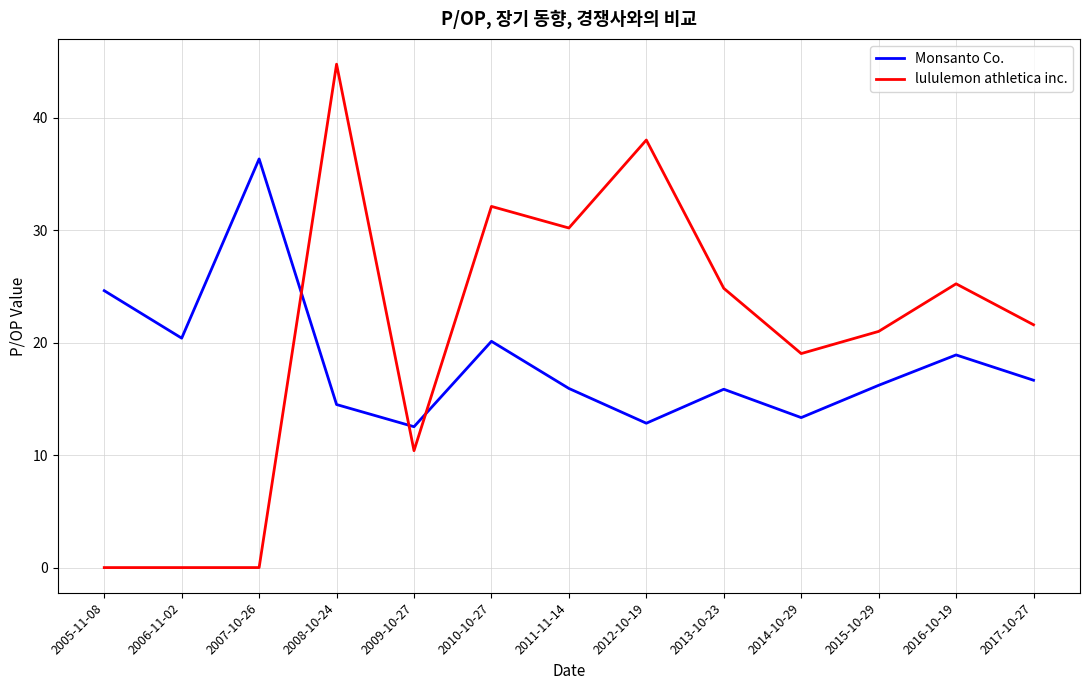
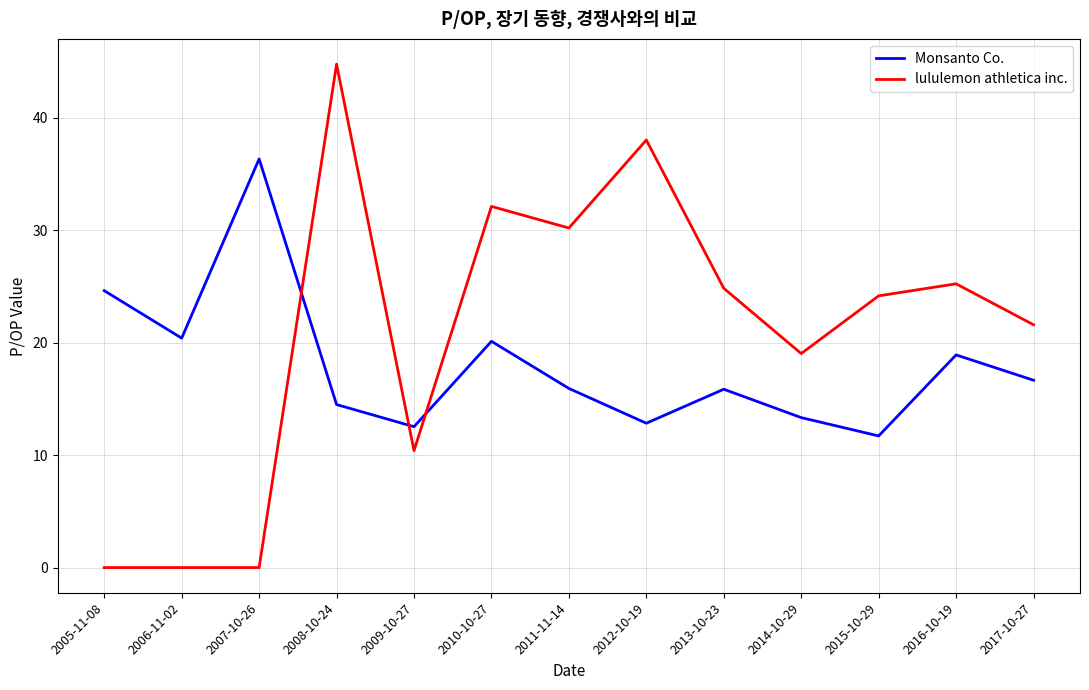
  {
    "Monsanto Co.": {
      "2005-11-08": 24.6,
      "2006-11-02": 20.4,
      "2007-10-26": 36.3,
      "2008-10-24": 14.5,
      "2009-10-27": 12.5,
      "2010-10-27": 20.1,
      "2011-11-14": 15.9,
      "2012-10-19": 12.8,
      "2013-10-23": 15.9,
      "2014-10-29": 13.3,
-     "2015-10-29": 16.2,
+     "2015-10-29": 11.7,
      "2016-10-19": 18.9,
      "2017-10-27": 16.7
    },
    "lululemon athletica inc.": {
      "2005-11-08": 0.0,
      "2006-11-02": 0.0,
      "2007-10-26": 0.0,
      "2008-10-24": 44.7,
      "2009-10-27": 10.4,
      "2010-10-27": 32.1,
      "2011-11-14": 30.2,
      "2012-10-19": 38.0,
      "2013-10-23": 24.8,
      "2014-10-29": 19.0,
-     "2015-10-29": 21.0,
+     "2015-10-29": 24.2,
      "2016-10-19": 25.2,
      "2017-10-27": 21.6
    }
  }
